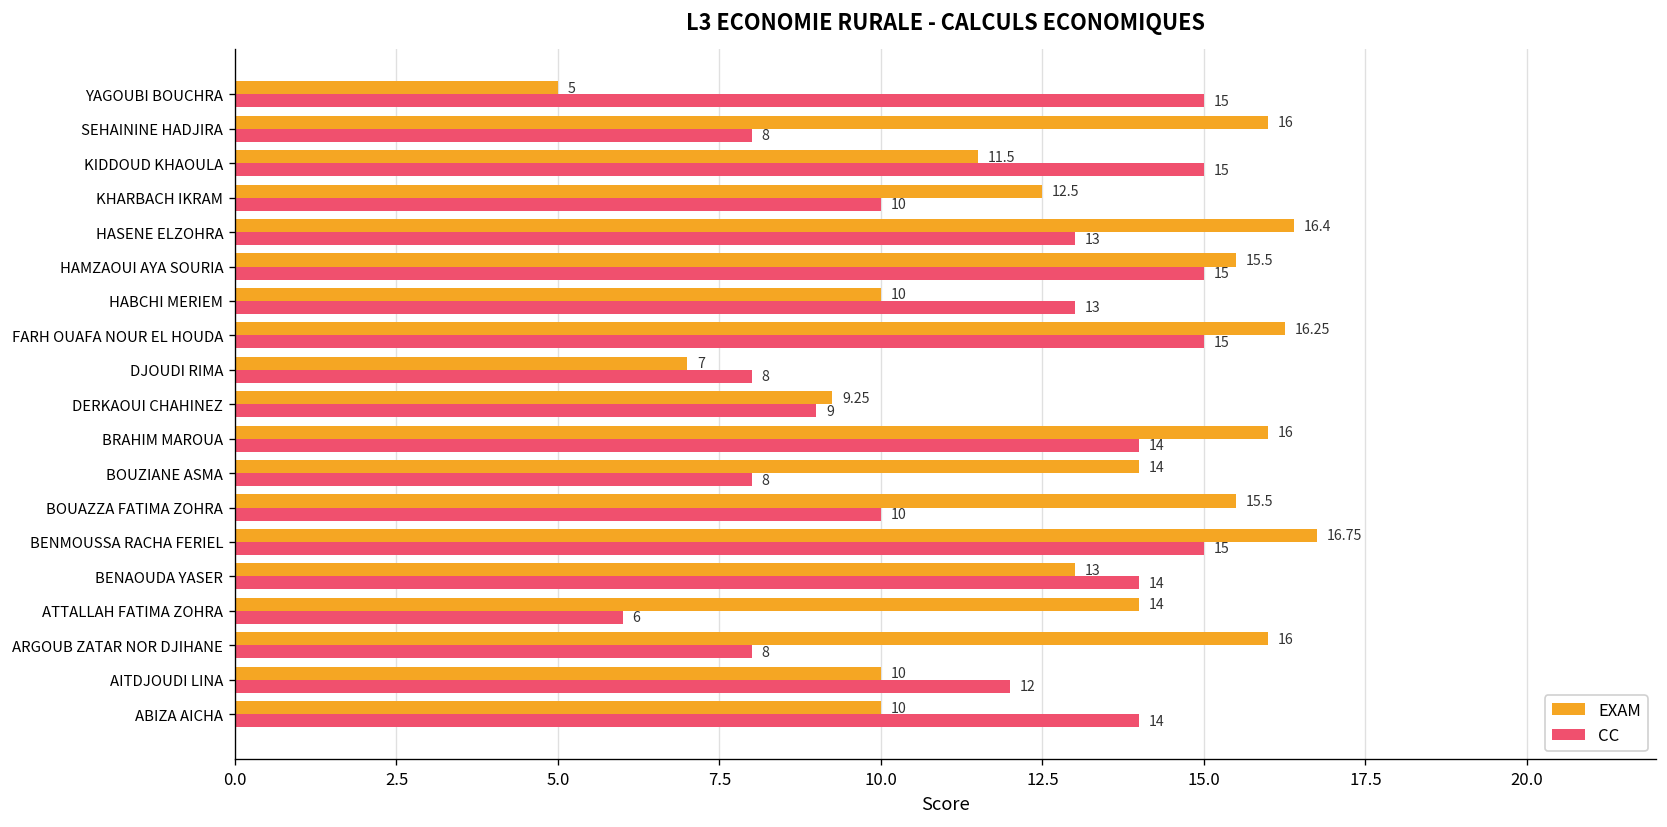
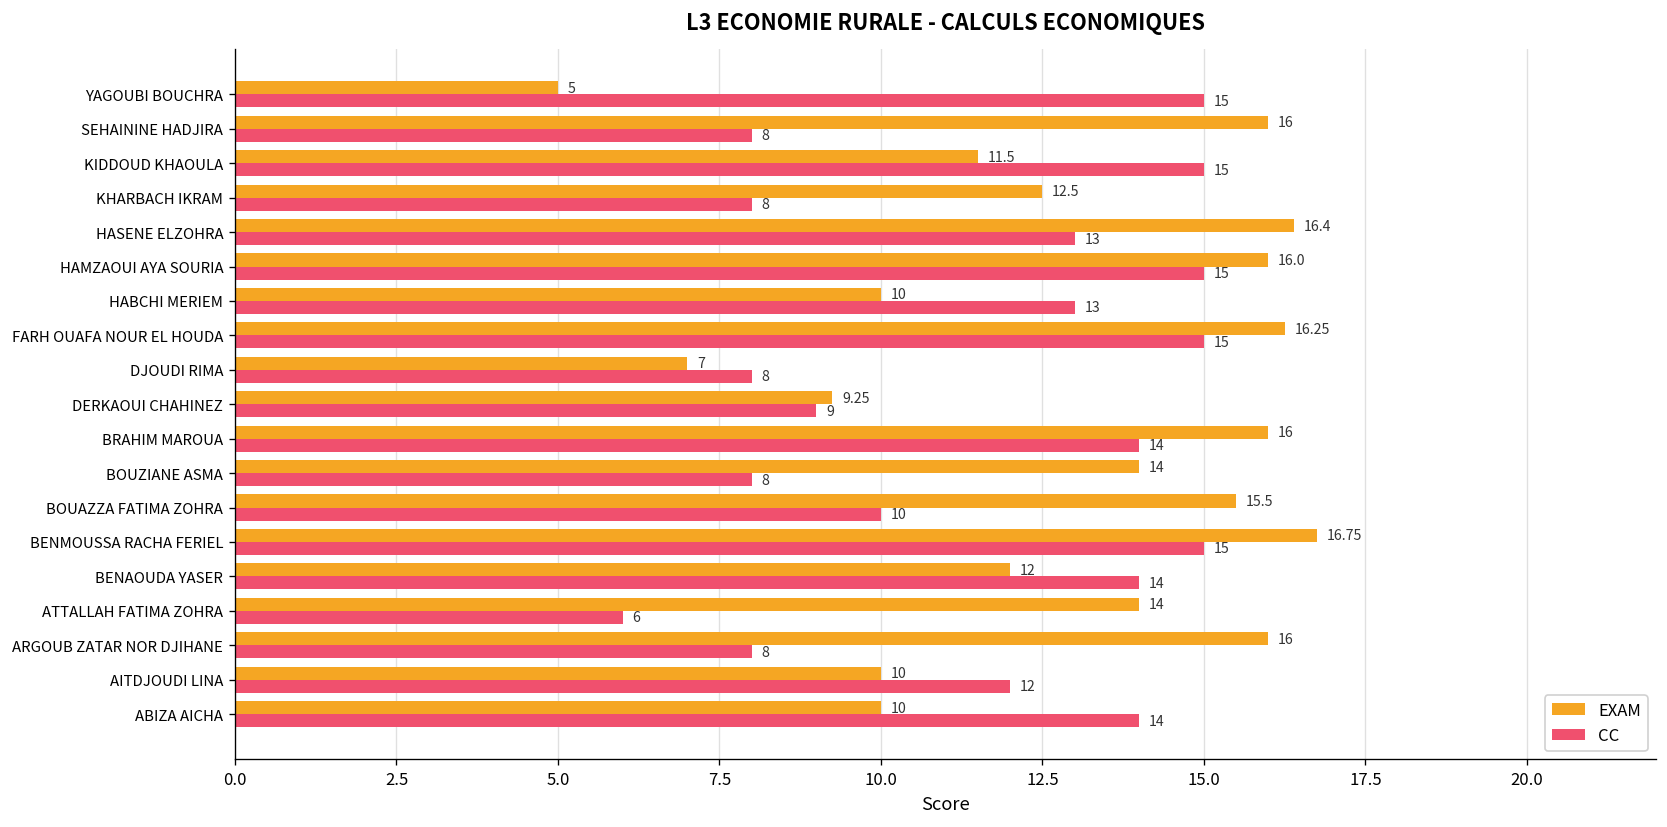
  {
    "EXAM": {
      "YAGOUBI BOUCHRA": 5,
      "SEHAININE HADJIRA": 16,
      "KIDDOUD KHAOULA": 11.5,
      "KHARBACH IKRAM": 12.5,
      "HASENE ELZOHRA": 16.4,
-     "HAMZAOUI AYA SOURIA": 15.5,
+     "HAMZAOUI AYA SOURIA": 16.0,
      "HABCHI MERIEM": 10,
      "FARH OUAFA NOUR EL HOUDA": 16.25,
      "DJOUDI RIMA": 7,
      "DERKAOUI CHAHINEZ": 9,
      "BRAHIM MAROUA": 16,
      "BOUZIANE ASMA": 14,
      "BOUAZZA FATIMA ZOHRA": 15.5,
      "BENMOUSSA RACHA FERIEL": 16.75,
-     "BENAOUDA YASER": 13,
+     "BENAOUDA YASER": 12,
      "ATTALLAH FATIMA ZOHRA": 14,
      "ARGOUB ZATAR NOR DJIHANE": 16,
      "AITDJOUDI LINA": 10,
      "ABIZA AICHA": 10
    },
    "CC": {
      "YAGOUBI BOUCHRA": 15,
      "SEHAININE HADJIRA": 8,
      "KIDDOUD KHAOULA": 15,
-     "KHARBACH IKRAM": 10,
+     "KHARBACH IKRAM": 8,
      "HASENE ELZOHRA": 13,
      "HAMZAOUI AYA SOURIA": 15,
      "HABCHI MERIEM": 13,
      "FARH OUAFA NOUR EL HOUDA": 15,
      "DJOUDI RIMA": 8,
      "BRAHIM MAROUA": 14,
      "BOUZIANE ASMA": 8,
      "BOUAZZA FATIMA ZOHRA": 10,
      "BENMOUSSA RACHA FERIEL": 15,
      "BENAOUDA YASER": 14,
      "ATTALLAH FATIMA ZOHRA": 6,
      "ARGOUB ZATAR NOR DJIHANE": 8,
      "AITDJOUDI LINA": 12,
      "ABIZA AICHA": 14
    }
  }
